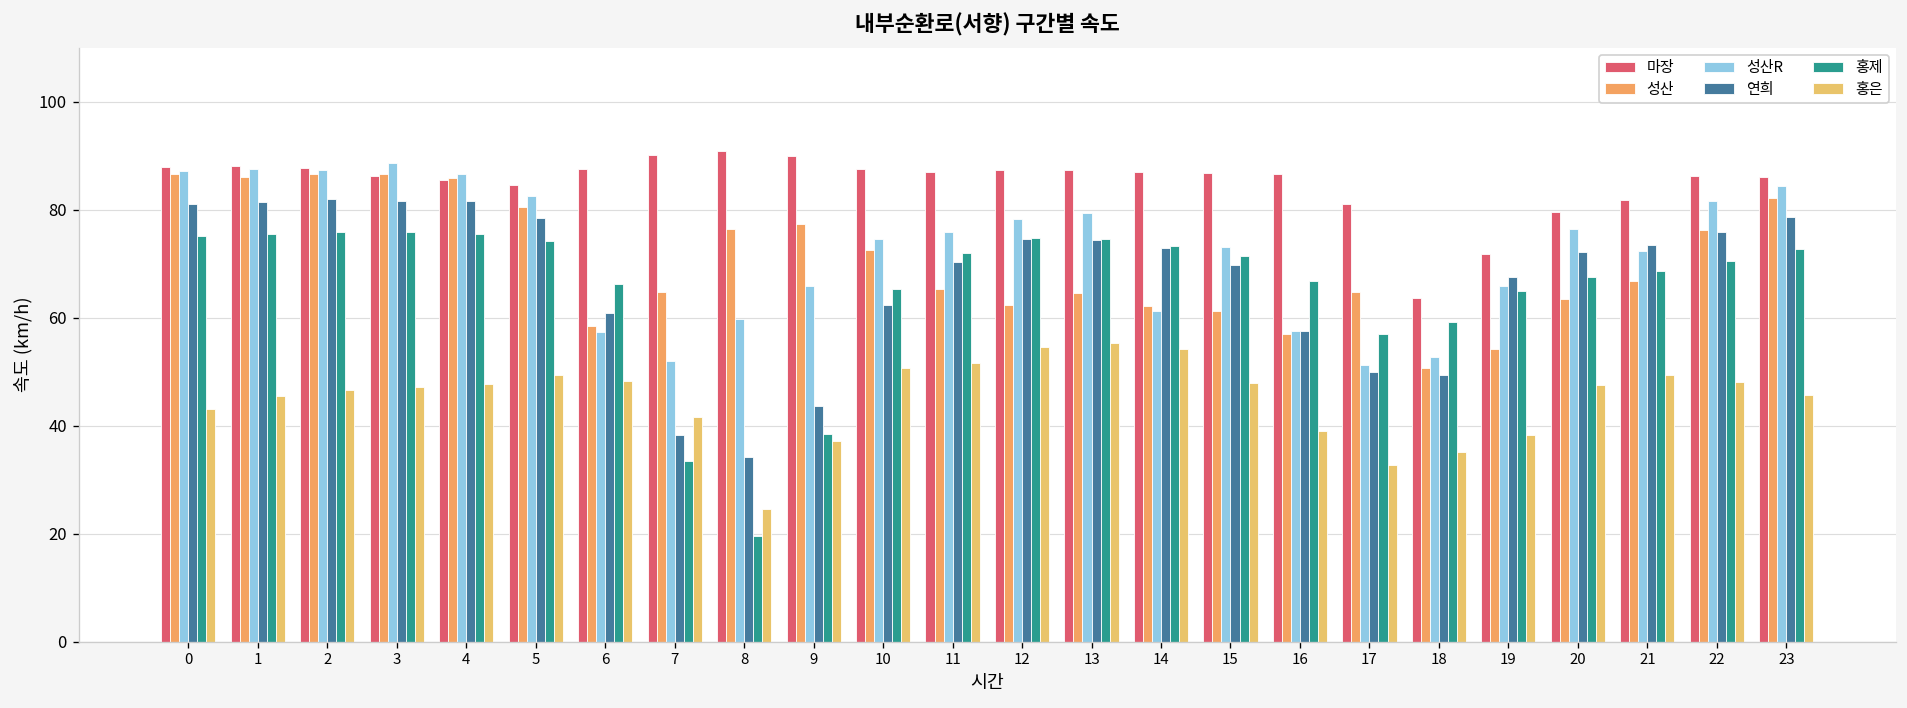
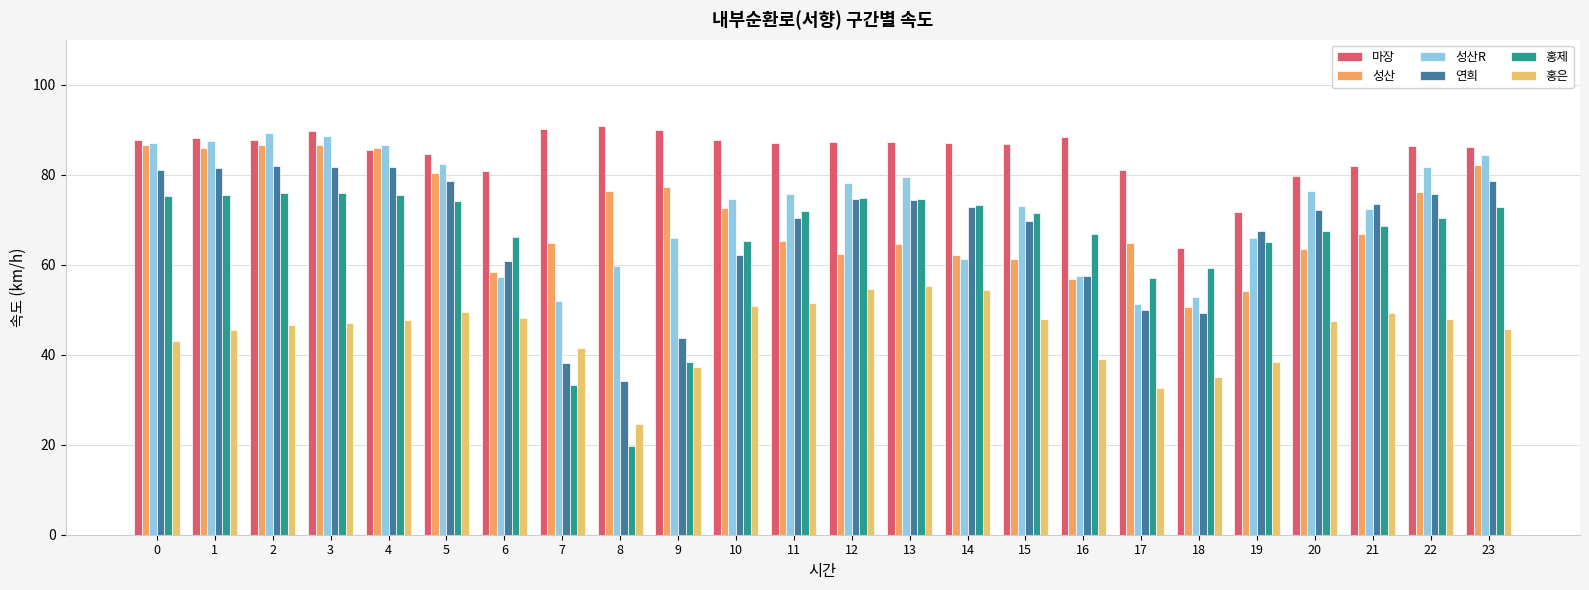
  {
    "마장": {
      "0": 88,
      "1": 88,
      "2": 88,
-     "3": 86,
+     "3": 90,
      "4": 86,
      "5": 85,
-     "6": 88,
+     "6": 81,
      "7": 90,
      "8": 91,
      "9": 90,
      "10": 88,
      "11": 87,
      "12": 87,
      "13": 87,
      "14": 87,
      "15": 87,
-     "16": 87,
+     "16": 88,
      "17": 81,
      "18": 64,
      "19": 72,
      "20": 80,
      "21": 82,
      "22": 86,
      "23": 86
    },
    "성산R": {
      "0": 87,
      "1": 88,
-     "2": 87,
+     "2": 89,
      "3": 89,
      "4": 87,
      "5": 82,
      "6": 57,
      "7": 52,
      "8": 60,
      "9": 66,
      "10": 75,
      "11": 76,
      "12": 78,
      "13": 79,
      "14": 61,
      "15": 73,
      "16": 58,
      "17": 51,
      "18": 53,
      "19": 66,
      "20": 76,
      "21": 72,
      "22": 82,
      "23": 84
    }
  }
